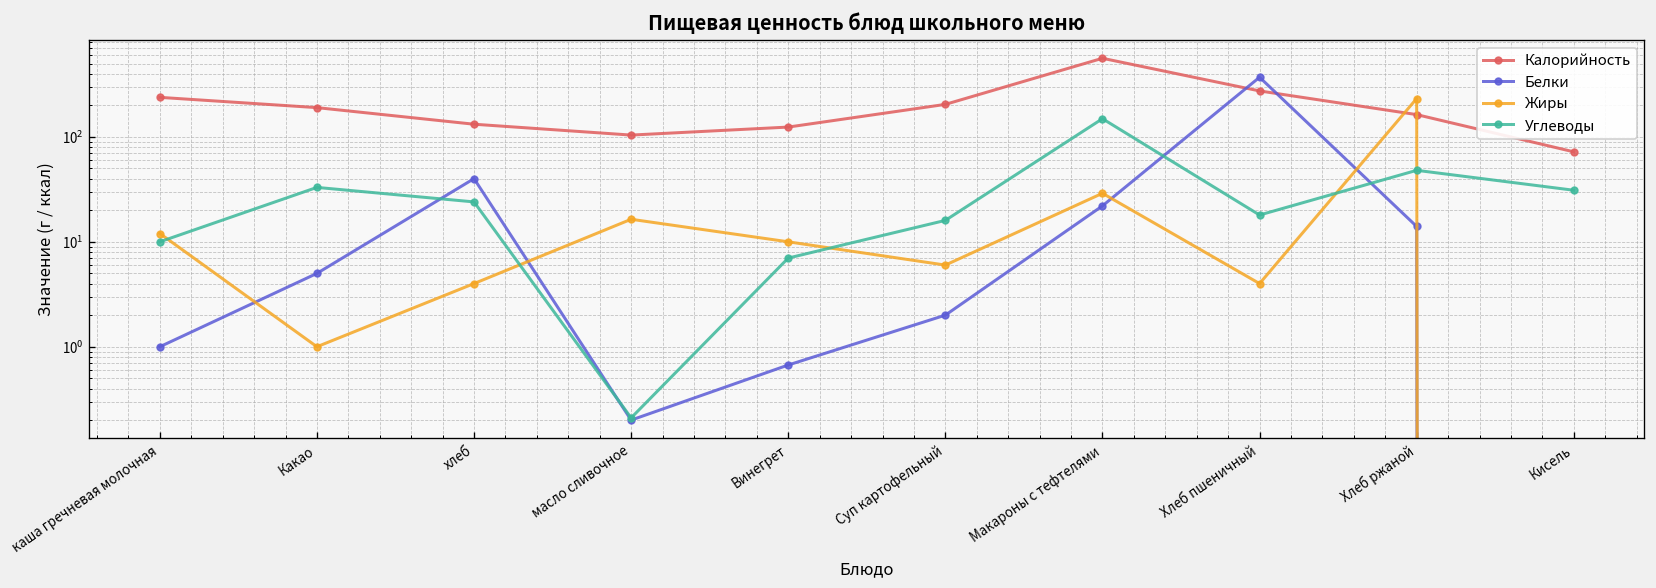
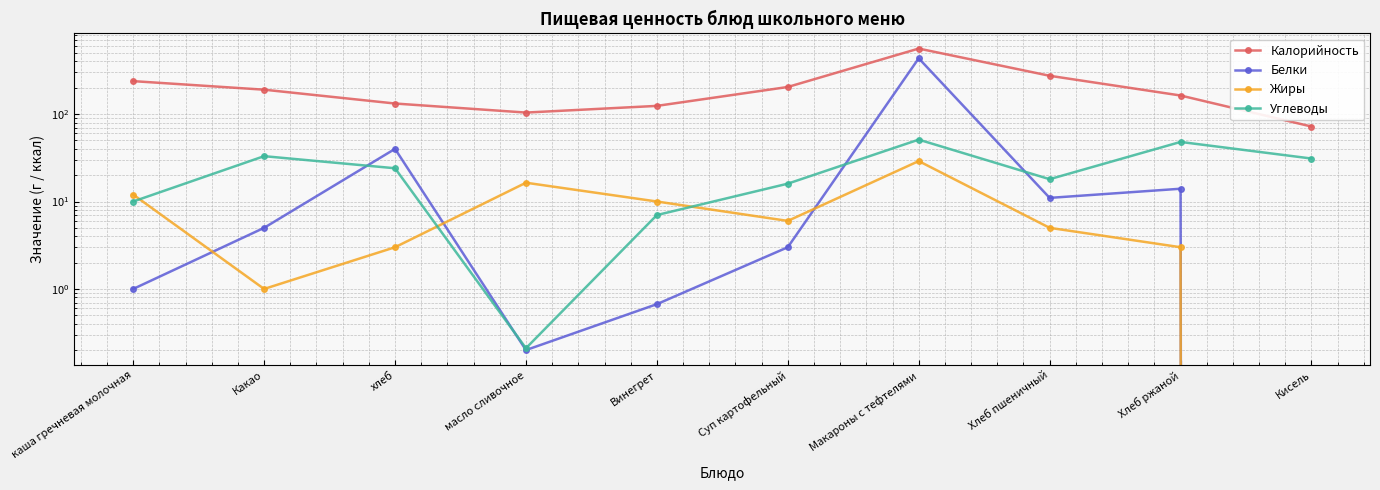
  {
    "Калорийность": {
      "каша гречневая молочная": 240,
      "Какао": 190,
      "хлеб": 130,
      "масло сливочное": 100,
      "Винегрет": 120,
      "Суп картофельный": 200,
      "Макароны с тефтелями": 600,
      "Хлеб пшеничный": 270,
      "Хлеб ржаной": 160,
      "Кисель": 70
    },
    "Белки": {
      "каша гречневая молочная": 1,
      "Какао": 5,
      "хлеб": 40,
      "Винегрет": 0.7,
-     "Суп картофельный": 2,
-     "Макароны с тефтелями": 22,
-     "Хлеб пшеничный": 370,
+     "Суп картофельный": 3,
+     "Макароны с тефтелями": 400,
+     "Хлеб пшеничный": 11,
      "Хлеб ржаной": 14
    },
    "Жиры": {
      "каша гречневая молочная": 12,
      "Какао": 1,
-     "хлеб": 4,
+     "хлеб": 3,
      "масло сливочное": 16,
      "Винегрет": 10,
      "Суп картофельный": 6,
      "Макароны с тефтелями": 29,
-     "Хлеб пшеничный": 4,
-     "Хлеб ржаной": 230
+     "Хлеб пшеничный": 5,
+     "Хлеб ржаной": 3
    },
    "Углеводы": {
      "каша гречневая молочная": 10,
      "Какао": 33,
      "хлеб": 24,
      "Винегрет": 7,
      "Суп картофельный": 16,
-     "Макароны с тефтелями": 150,
+     "Макароны с тефтелями": 50,
      "Хлеб пшеничный": 18,
      "Хлеб ржаной": 50,
      "Кисель": 31
    }
  }
